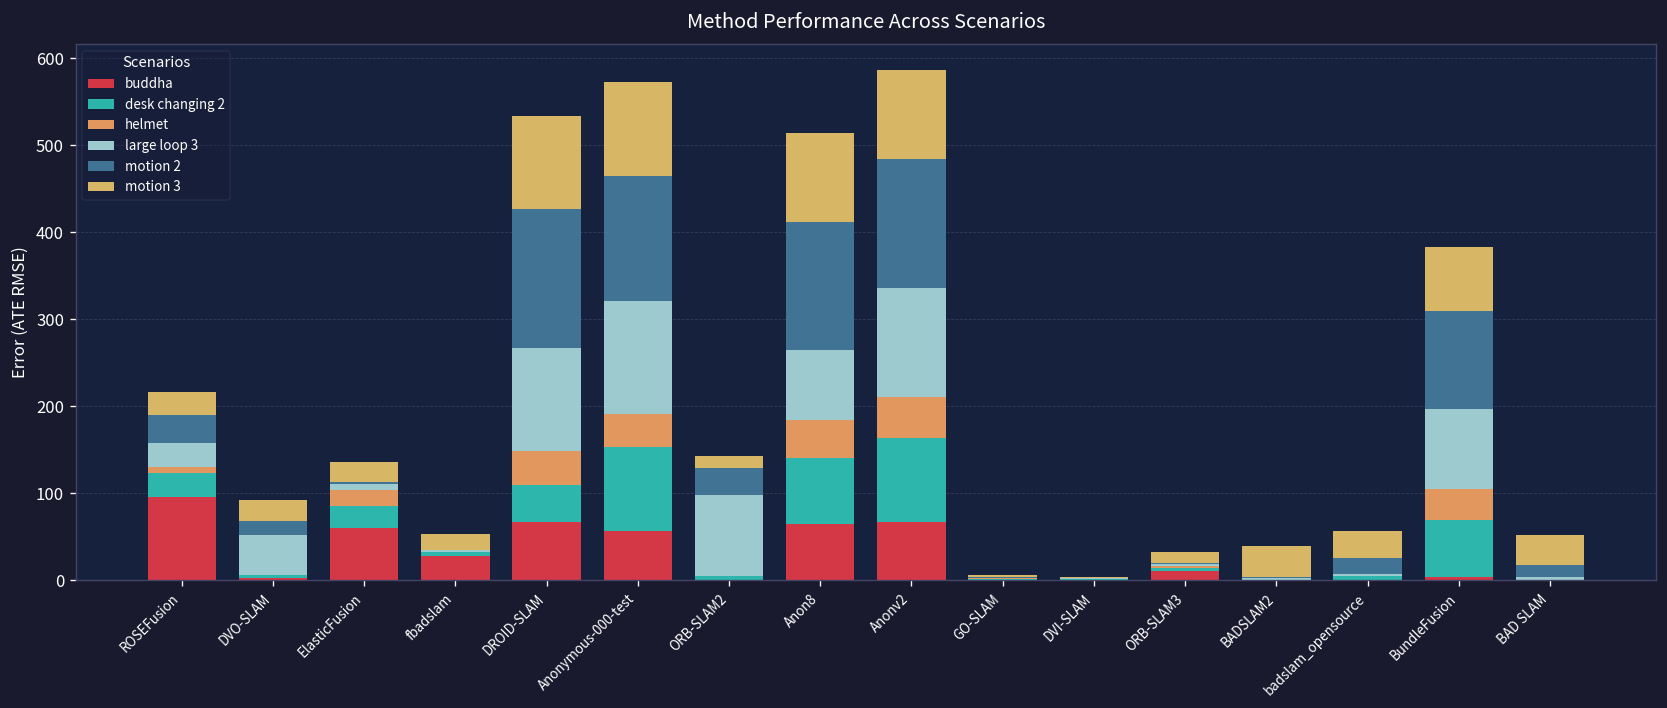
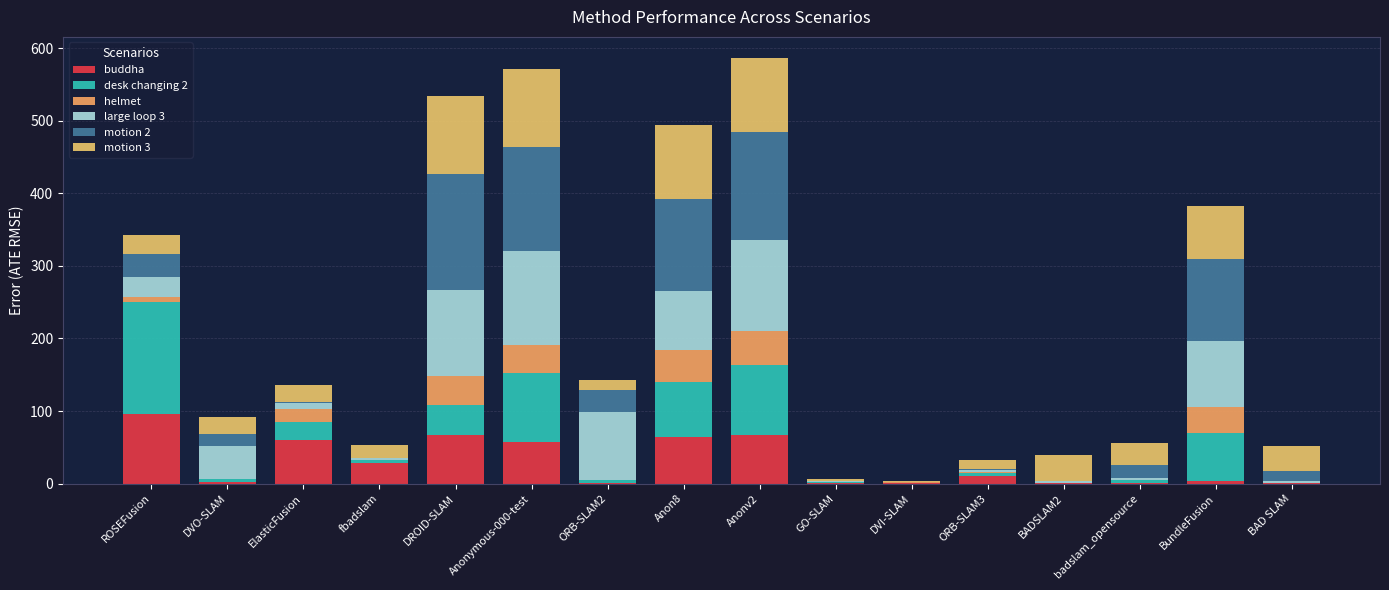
  {
    "buddha": {
      "ROSEFusion": 100,
      "ElasticFusion": 60,
      "fbadslam": 30,
      "DROID-SLAM": 70,
      "Anonymous-000-test": 60,
      "Anon8": 60,
      "Anonv2": 70,
      "ORB-SLAM3": 10,
      "BundleFusion": 0
    },
    "desk changing 2": {
-     "ROSEFusion": 30,
+     "ROSEFusion": 160,
      "ElasticFusion": 20,
      "fbadslam": 0,
      "DROID-SLAM": 40,
      "Anonymous-000-test": 100,
      "ORB-SLAM2": 0,
      "Anon8": 80,
      "Anonv2": 100,
      "badslam_opensource": 0,
      "BundleFusion": 70
    },
    "large loop 3": {
      "ROSEFusion": 30,
      "DVO-SLAM": 50,
      "ElasticFusion": 10,
      "DROID-SLAM": 120,
      "Anonymous-000-test": 130,
      "ORB-SLAM2": 90,
      "Anon8": 80,
      "Anonv2": 130,
      "BundleFusion": 90
    },
    "motion 2": {
      "ROSEFusion": 30,
      "DVO-SLAM": 20,
      "DROID-SLAM": 160,
      "Anonymous-000-test": 140,
      "ORB-SLAM2": 30,
-     "Anon8": 150,
+     "Anon8": 130,
      "Anonv2": 150,
      "badslam_opensource": 20,
      "BundleFusion": 110,
      "BAD SLAM": 10
    }
  }
